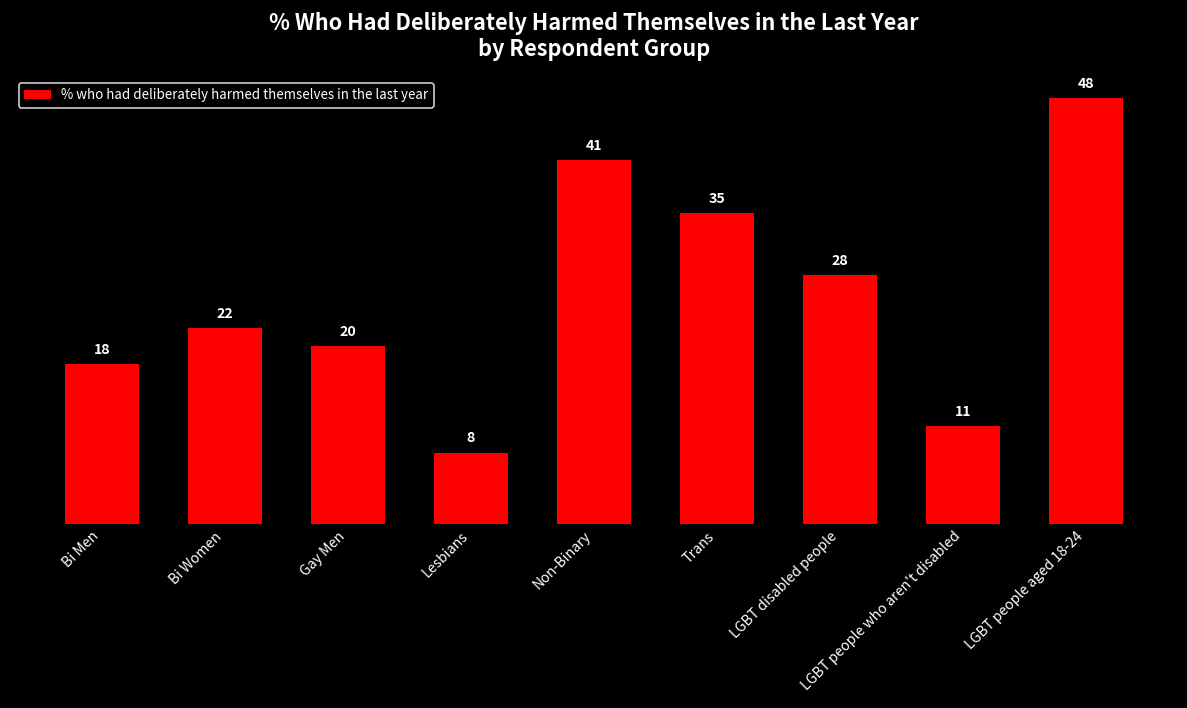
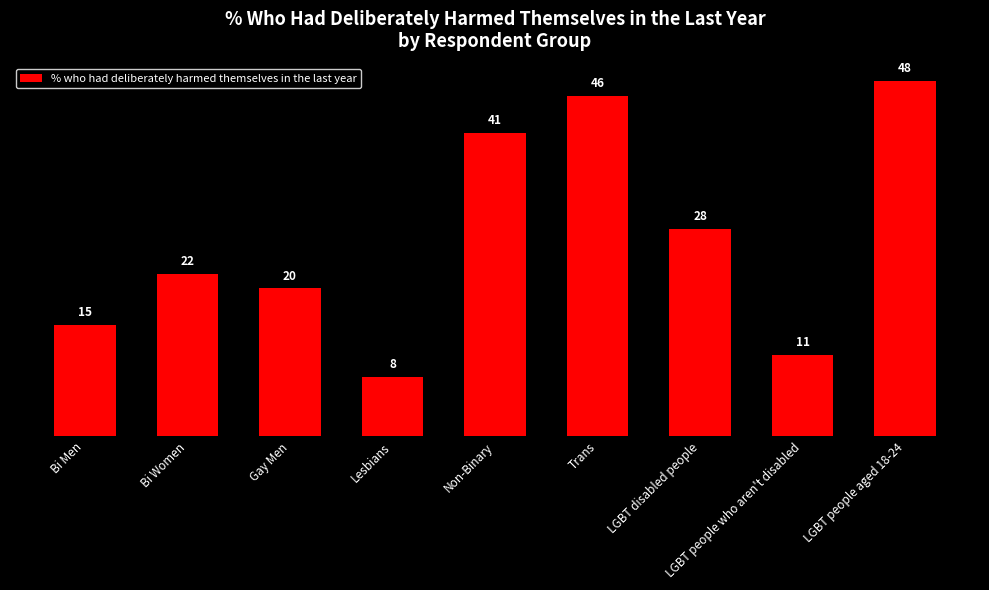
  {
-   "Bi Men": 18,
+   "Bi Men": 15,
    "Bi Women": 22,
    "Gay Men": 20,
    "Lesbians": 8,
    "Non-Binary": 41,
-   "Trans": 35,
+   "Trans": 46,
    "LGBT disabled people": 28,
    "LGBT people who aren't disabled": 11,
    "LGBT people aged 18-24": 48
  }
